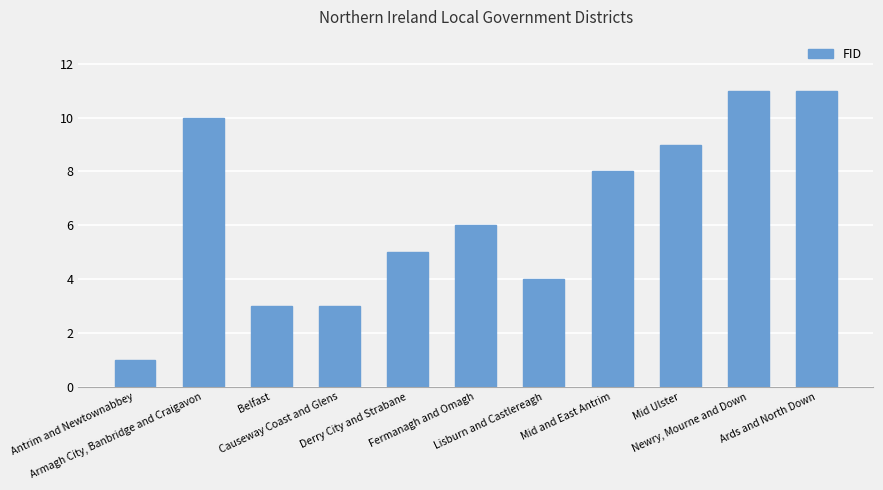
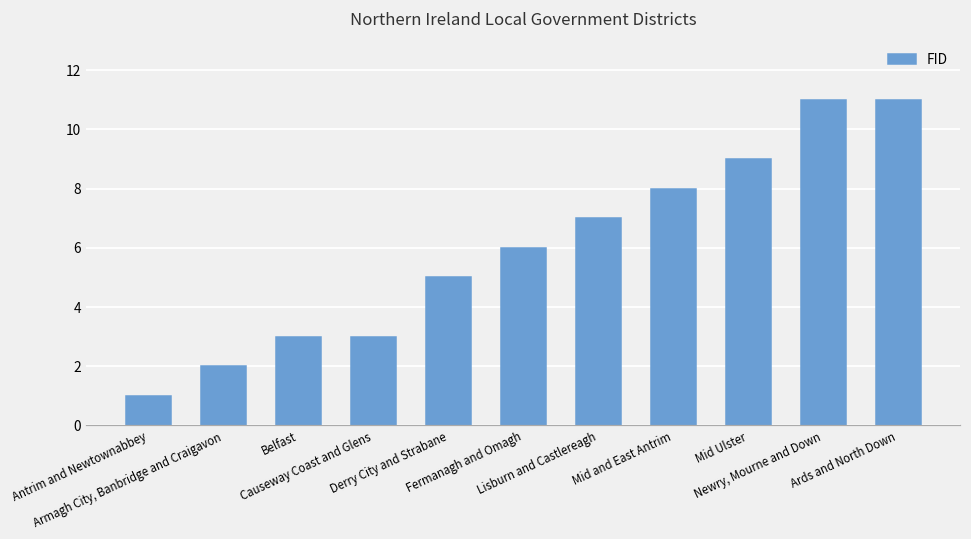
  {
    "Antrim and Newtownabbey": 1,
-   "Armagh City, Banbridge and Craigavon": 10,
+   "Armagh City, Banbridge and Craigavon": 2,
    "Belfast": 3,
    "Causeway Coast and Glens": 3,
    "Derry City and Strabane": 5,
    "Fermanagh and Omagh": 6,
-   "Lisburn and Castlereagh": 4,
+   "Lisburn and Castlereagh": 7,
    "Mid and East Antrim": 8,
    "Mid Ulster": 9,
    "Newry, Mourne and Down": 11,
    "Ards and North Down": 11
  }
